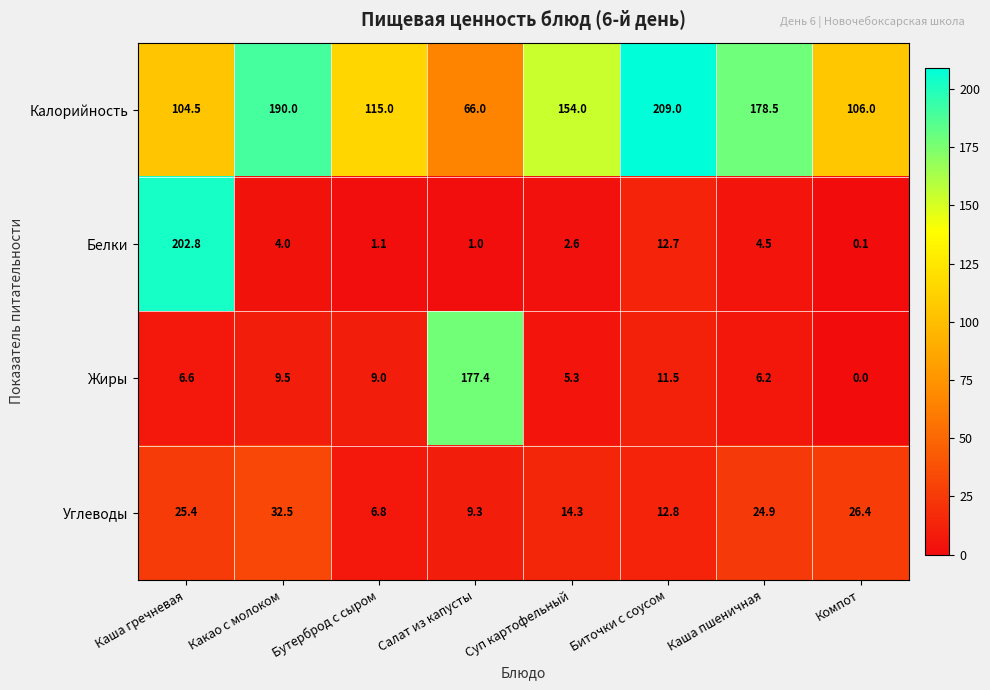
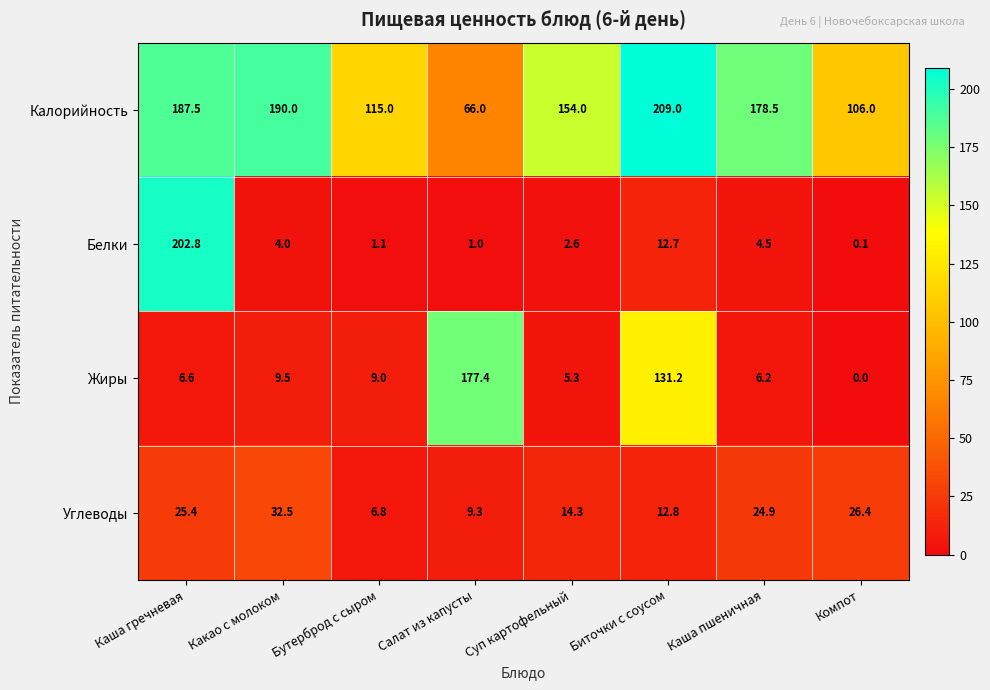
  {
    "Калорийность": {
-     "Каша гречневая": 104.5,
+     "Каша гречневая": 187.5,
      "Какао с молоком": 190.0,
      "Бутерброд с сыром": 115.0,
      "Салат из капусты": 66.0,
      "Суп картофельный": 154.0,
      "Биточки с соусом": 209.0,
      "Каша пшеничная": 178.5,
      "Компот": 106.0
    },
    "Белки": {
      "Каша гречневая": 202.8,
      "Какао с молоком": 4.0,
      "Бутерброд с сыром": 1.1,
      "Салат из капусты": 1.0,
      "Суп картофельный": 2.6,
      "Биточки с соусом": 12.7,
      "Каша пшеничная": 4.5,
      "Компот": 0.1
    },
    "Жиры": {
      "Каша гречневая": 6.6,
      "Какао с молоком": 9.5,
      "Бутерброд с сыром": 9.0,
      "Салат из капусты": 177.4,
      "Суп картофельный": 5.3,
-     "Биточки с соусом": 11.5,
+     "Биточки с соусом": 131.2,
      "Каша пшеничная": 6.2,
      "Компот": 0.0
    },
    "Углеводы": {
      "Каша гречневая": 25.4,
      "Какао с молоком": 32.5,
      "Бутерброд с сыром": 6.8,
      "Салат из капусты": 9.3,
      "Суп картофельный": 14.3,
      "Биточки с соусом": 12.8,
      "Каша пшеничная": 24.9,
      "Компот": 26.4
    }
  }
